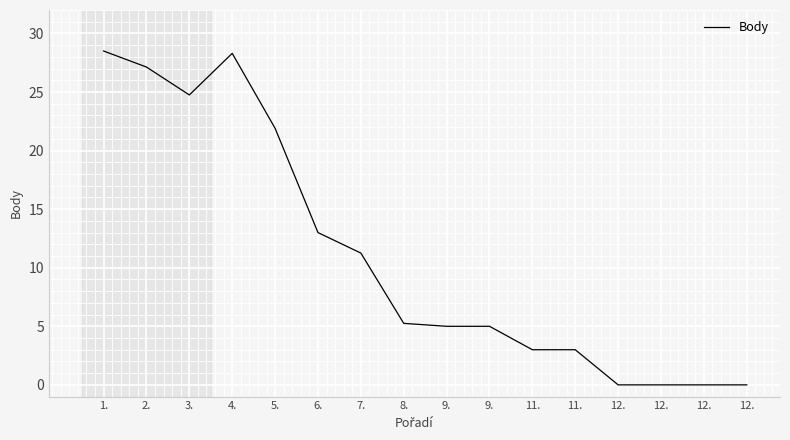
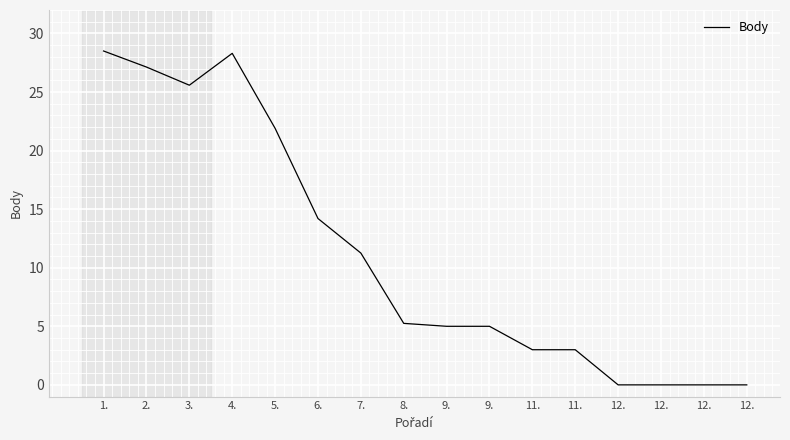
  {
    "1.": 28.5,
    "2.": 27.1,
-   "3.": 24.8,
+   "3.": 25.6,
    "4.": 28.3,
    "5.": 21.9,
-   "6.": 13.0,
+   "6.": 14.2,
    "7.": 11.3,
    "8.": 5.3
  }
